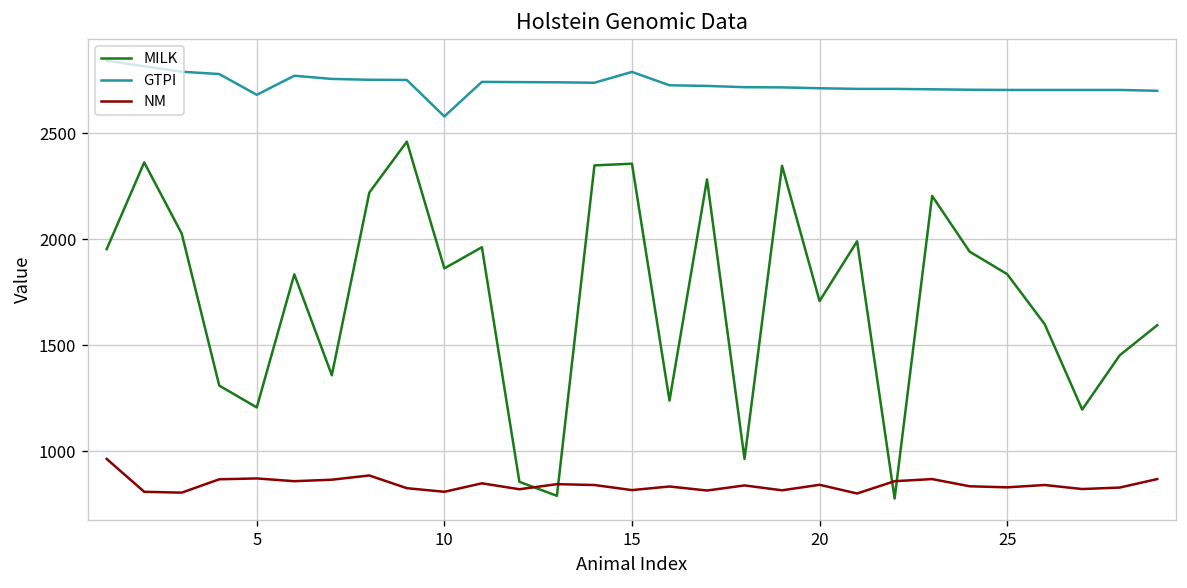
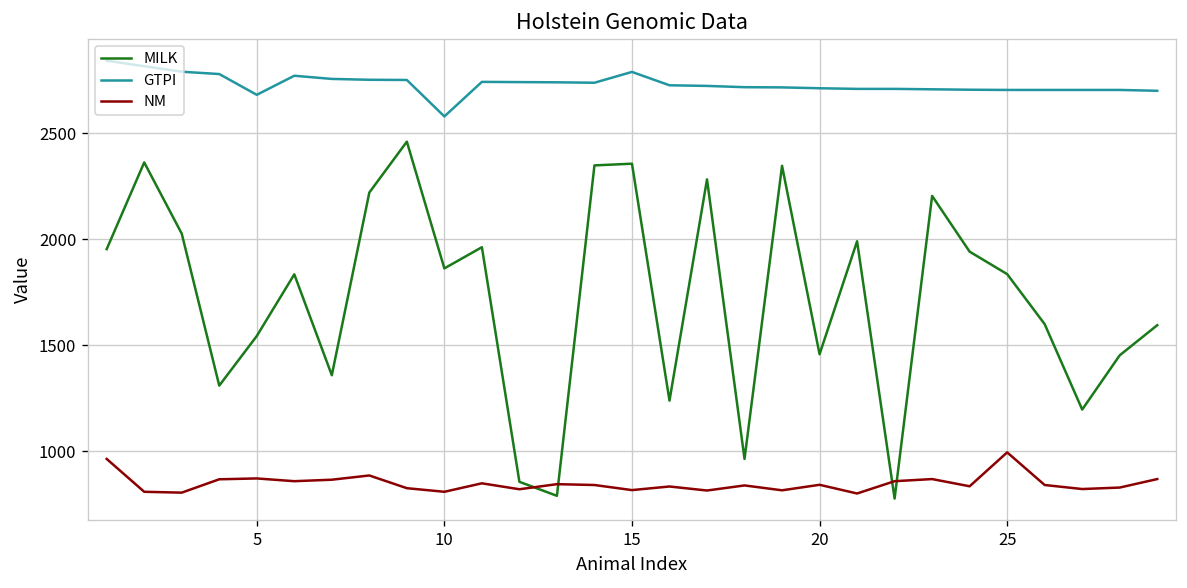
  {
    "MILK": {
-     "5": 1210,
+     "5": 1540,
      "10": 1860,
      "15": 2360,
-     "20": 1710,
+     "20": 1460,
      "25": 1840
    },
    "GTPI": {
      "5": 2680,
      "10": 2580,
      "15": 2790,
      "20": 2710,
      "25": 2700
    },
    "NM": {
      "5": 870,
      "10": 810,
      "15": 820,
      "20": 840,
-     "25": 830
+     "25": 990
    }
  }
